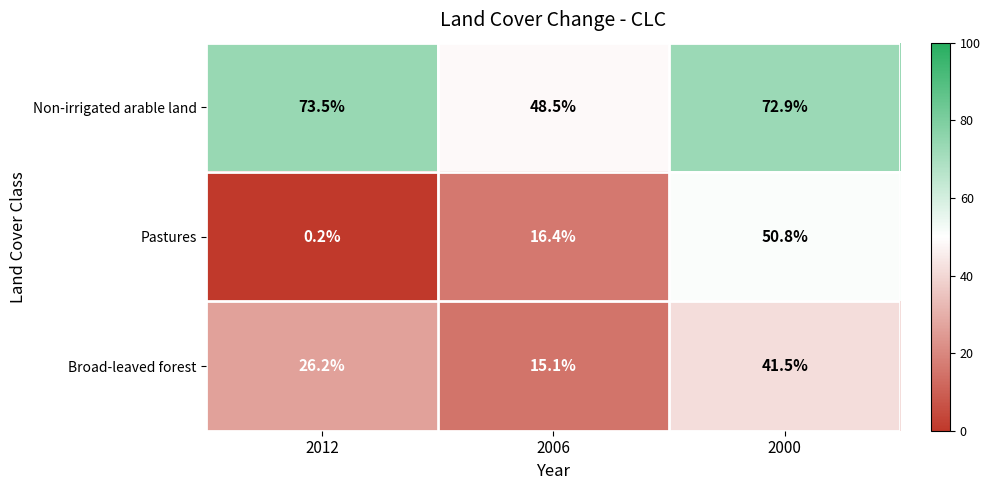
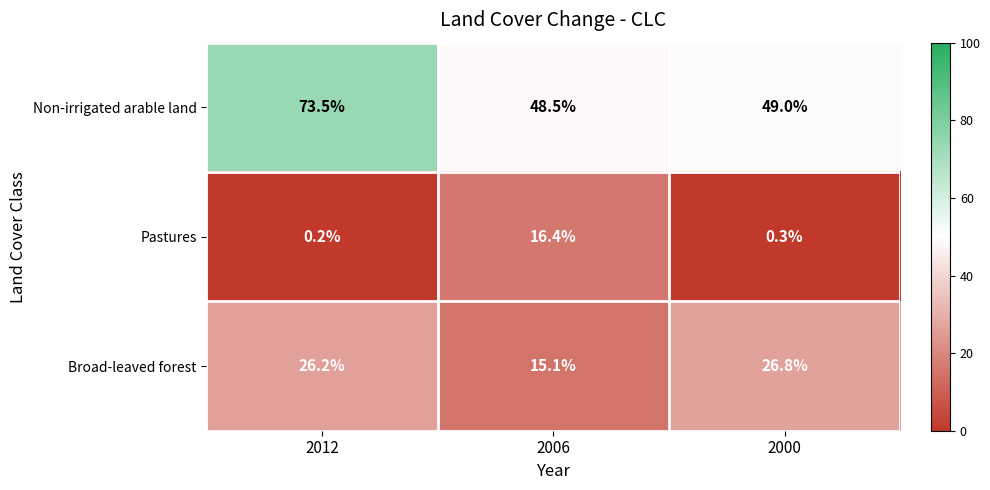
  {
    "Non-irrigated arable land": {
      "2012": "73.5%",
      "2006": "48.5%",
-     "2000": "72.9%"
+     "2000": "49.0%"
    },
    "Pastures": {
      "2012": "0.2%",
      "2006": "16.4%",
-     "2000": "50.8%"
+     "2000": "0.3%"
    },
    "Broad-leaved forest": {
      "2012": "26.2%",
      "2006": "15.1%",
-     "2000": "41.5%"
+     "2000": "26.8%"
    }
  }
